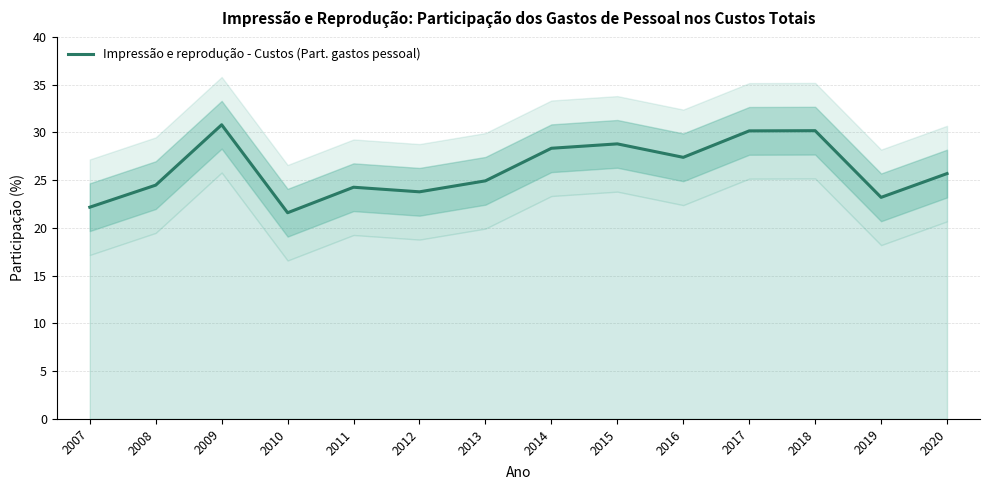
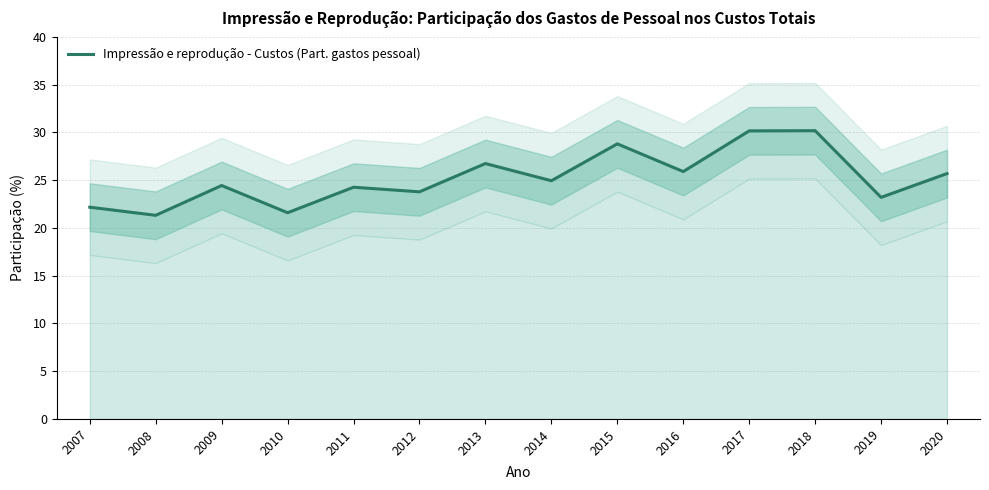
  {
    "Impressão e reprodução - Custos (Part. gastos pessoal)": {
      "2007": 22,
-     "2008": 24,
-     "2009": 31,
+     "2008": 21,
+     "2009": 24,
      "2010": 22,
      "2011": 24,
      "2012": 24,
-     "2013": 25,
-     "2014": 28,
+     "2013": 27,
+     "2014": 25,
      "2015": 29,
-     "2016": 27,
+     "2016": 26,
      "2017": 30,
      "2018": 30,
      "2019": 23,
      "2020": 26
    }
  }
